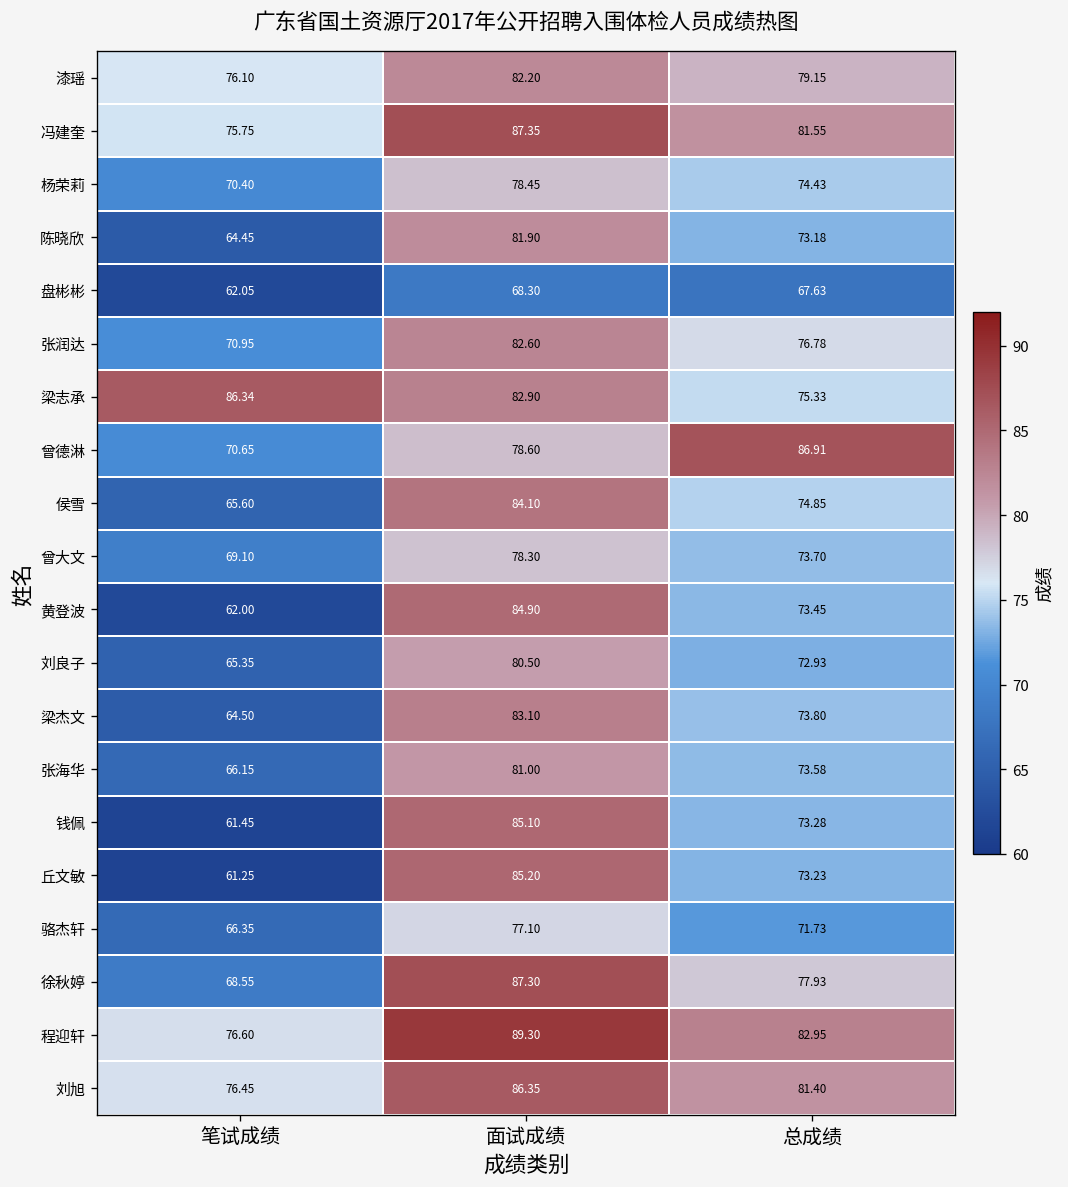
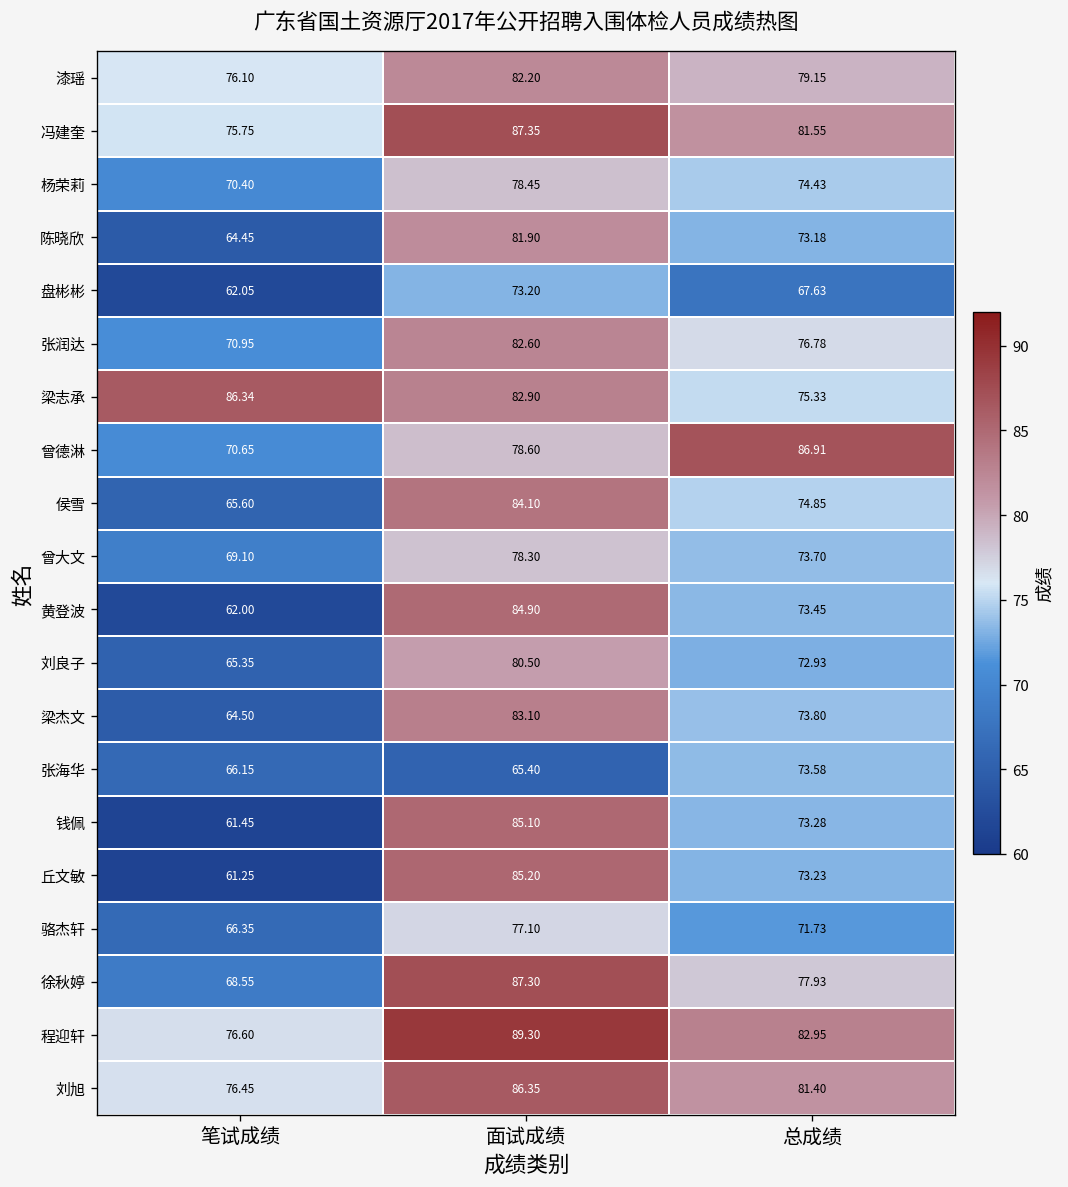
  {
    "漆瑶": {
      "笔试成绩": 76.10,
      "面试成绩": 82.20,
      "总成绩": 79.15
    },
    "冯建奎": {
      "笔试成绩": 75.75,
      "面试成绩": 87.35,
      "总成绩": 81.55
    },
    "杨荣莉": {
      "笔试成绩": 70.40,
      "面试成绩": 78.45,
      "总成绩": 74.43
    },
    "陈晓欣": {
      "笔试成绩": 64.45,
      "面试成绩": 81.90,
      "总成绩": 73.18
    },
    "盘彬彬": {
      "笔试成绩": 62.05,
-     "面试成绩": 68.30,
+     "面试成绩": 73.20,
      "总成绩": 67.63
    },
    "张润达": {
      "笔试成绩": 70.95,
      "面试成绩": 82.60,
      "总成绩": 76.78
    },
    "梁志承": {
      "笔试成绩": 86.34,
      "面试成绩": 82.90,
      "总成绩": 75.33
    },
    "曾德淋": {
      "笔试成绩": 70.65,
      "面试成绩": 78.60,
      "总成绩": 86.91
    },
    "侯雪": {
      "笔试成绩": 65.60,
      "面试成绩": 84.10,
      "总成绩": 74.85
    },
    "曾大文": {
      "笔试成绩": 69.10,
      "面试成绩": 78.30,
      "总成绩": 73.70
    },
    "黄登波": {
      "笔试成绩": 62.00,
      "面试成绩": 84.90,
      "总成绩": 73.45
    },
    "刘良子": {
      "笔试成绩": 65.35,
      "面试成绩": 80.50,
      "总成绩": 72.93
    },
    "梁杰文": {
      "笔试成绩": 64.50,
      "面试成绩": 83.10,
      "总成绩": 73.80
    },
    "张海华": {
      "笔试成绩": 66.15,
-     "面试成绩": 81.00,
+     "面试成绩": 65.40,
      "总成绩": 73.58
    },
    "钱佩": {
      "笔试成绩": 61.45,
      "面试成绩": 85.10,
      "总成绩": 73.28
    },
    "丘文敏": {
      "笔试成绩": 61.25,
      "面试成绩": 85.20,
      "总成绩": 73.23
    },
    "骆杰轩": {
      "笔试成绩": 66.35,
      "面试成绩": 77.10,
      "总成绩": 71.73
    },
    "徐秋婷": {
      "笔试成绩": 68.55,
      "面试成绩": 87.30,
      "总成绩": 77.93
    },
    "程迎轩": {
      "笔试成绩": 76.60,
      "面试成绩": 89.30,
      "总成绩": 82.95
    },
    "刘旭": {
      "笔试成绩": 76.45,
      "面试成绩": 86.35,
      "总成绩": 81.40
    }
  }
